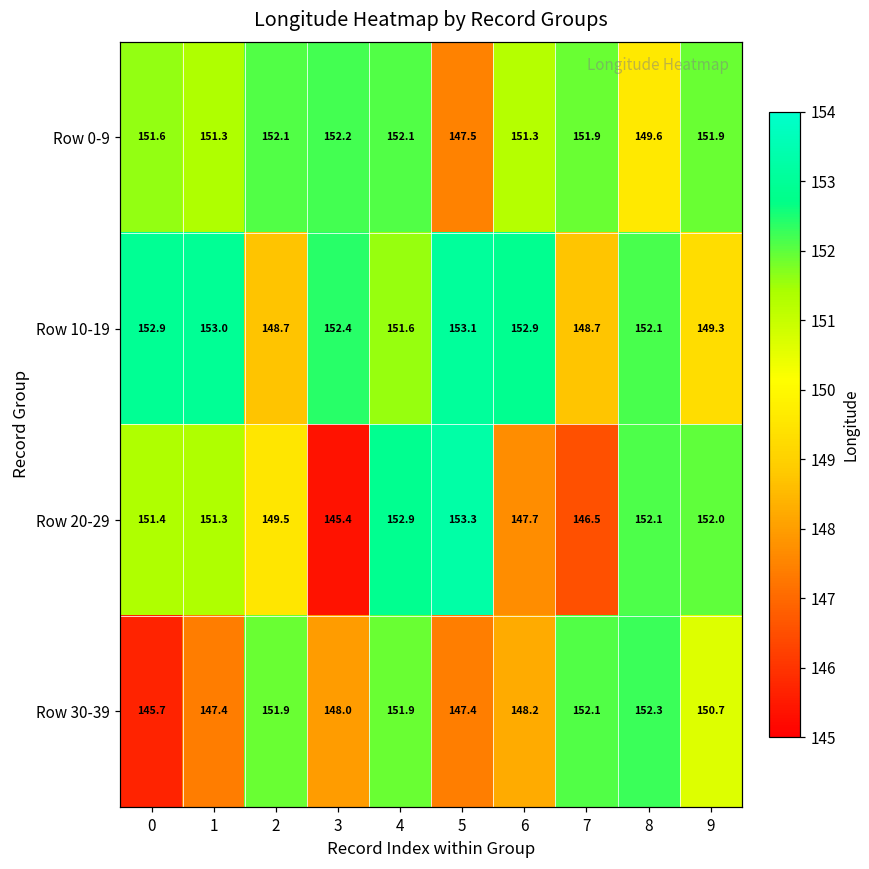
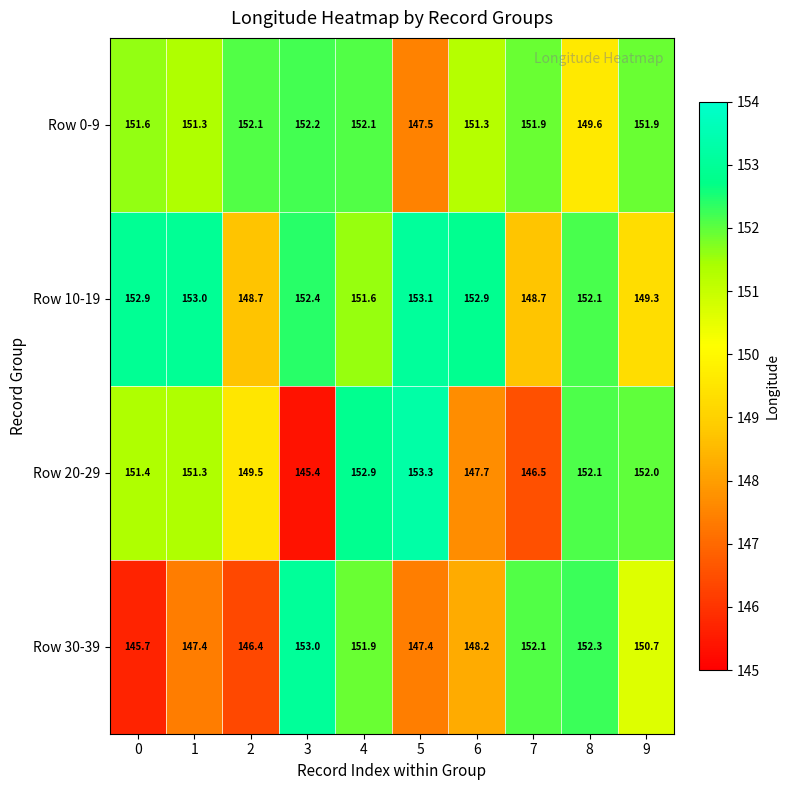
  {
    "Row 0-9": {
      "0": 151.6,
      "1": 151.3,
      "2": 152.1,
      "3": 152.2,
      "4": 152.1,
      "5": 147.5,
      "6": 151.3,
      "7": 151.9,
      "9": 151.9
    },
    "Row 10-19": {
      "0": 152.9,
      "1": 153.0,
      "2": 148.7,
      "3": 152.4,
      "4": 151.6,
      "5": 153.1,
      "6": 152.9,
      "7": 148.7,
      "8": 152.1,
      "9": 149.3
    },
    "Row 20-29": {
      "0": 151.4,
      "1": 151.3,
      "2": 149.5,
      "3": 145.4,
      "4": 152.9,
      "5": 153.3,
      "6": 147.7,
      "7": 146.5,
      "8": 152.1,
      "9": 152.0
    },
    "Row 30-39": {
      "0": 145.7,
      "1": 147.4,
-     "2": 151.9,
-     "3": 148.0,
+     "2": 146.4,
+     "3": 153.0,
      "4": 151.9,
      "5": 147.4,
      "6": 148.2,
      "7": 152.1,
      "8": 152.3,
      "9": 150.7
    }
  }
